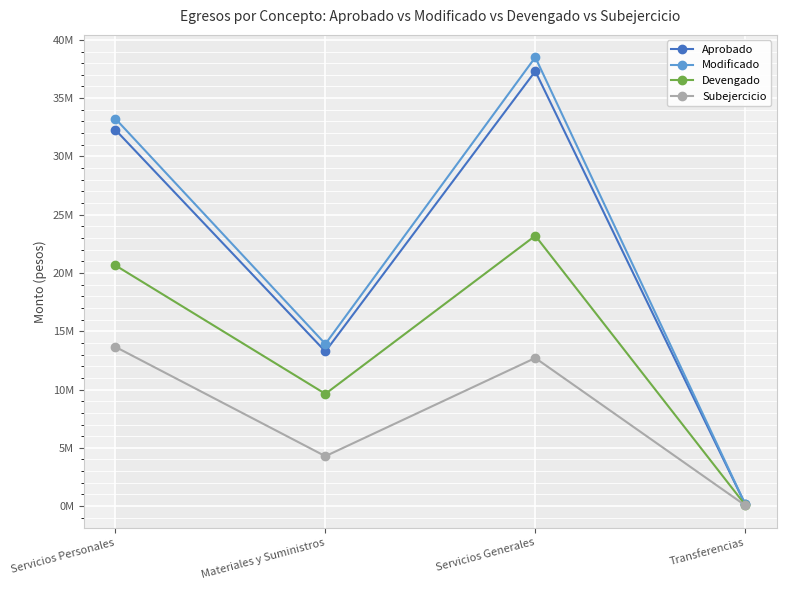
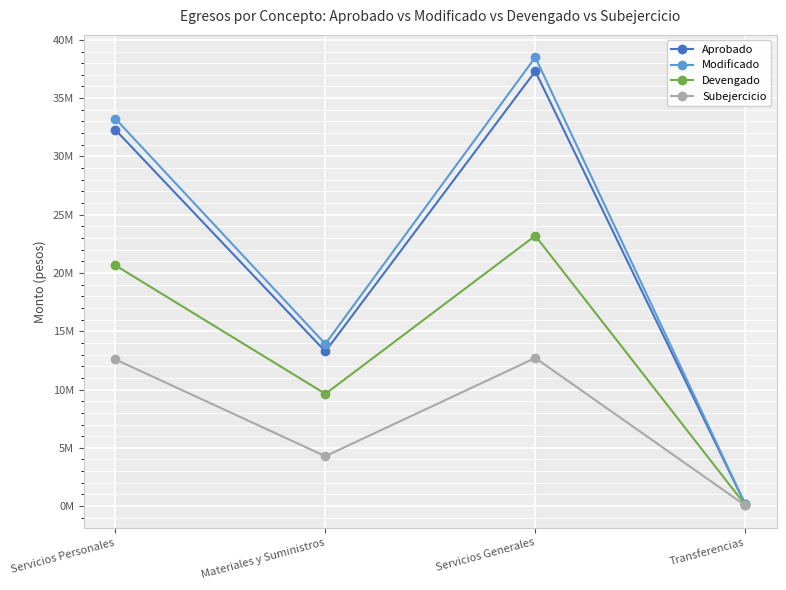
  {
    "Devengado": {
      "Servicios Personales": 20600000,
      "Materiales y Suministros": 9600000,
      "Servicios Generales": 23200000
    },
    "Subejercicio": {
-     "Servicios Personales": 13700000,
+     "Servicios Personales": 12600000,
      "Materiales y Suministros": 4300000,
      "Servicios Generales": 12700000
    }
  }
